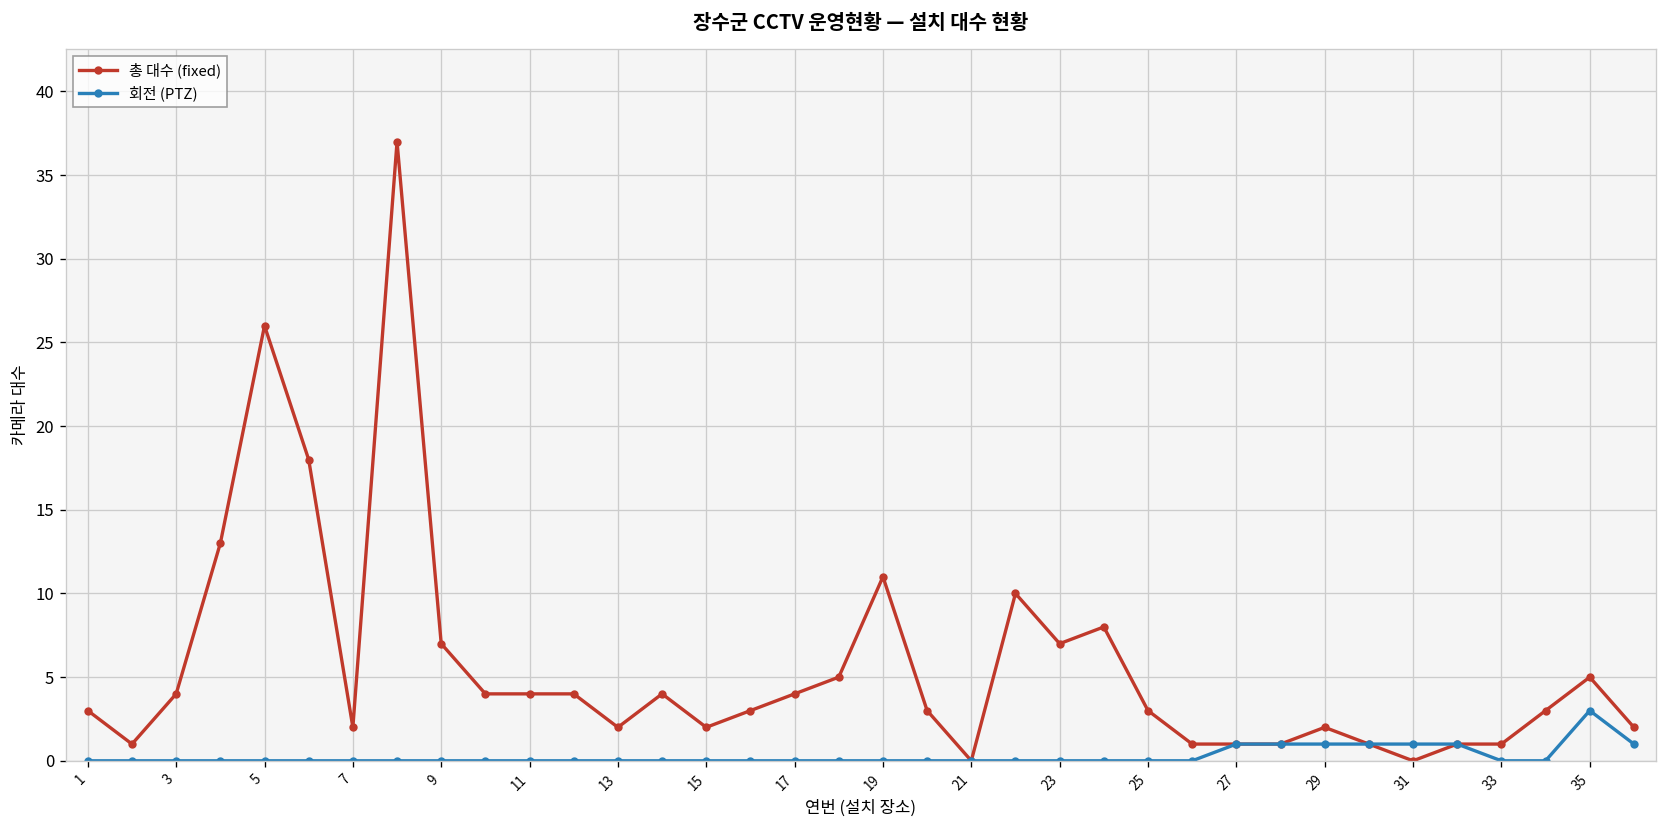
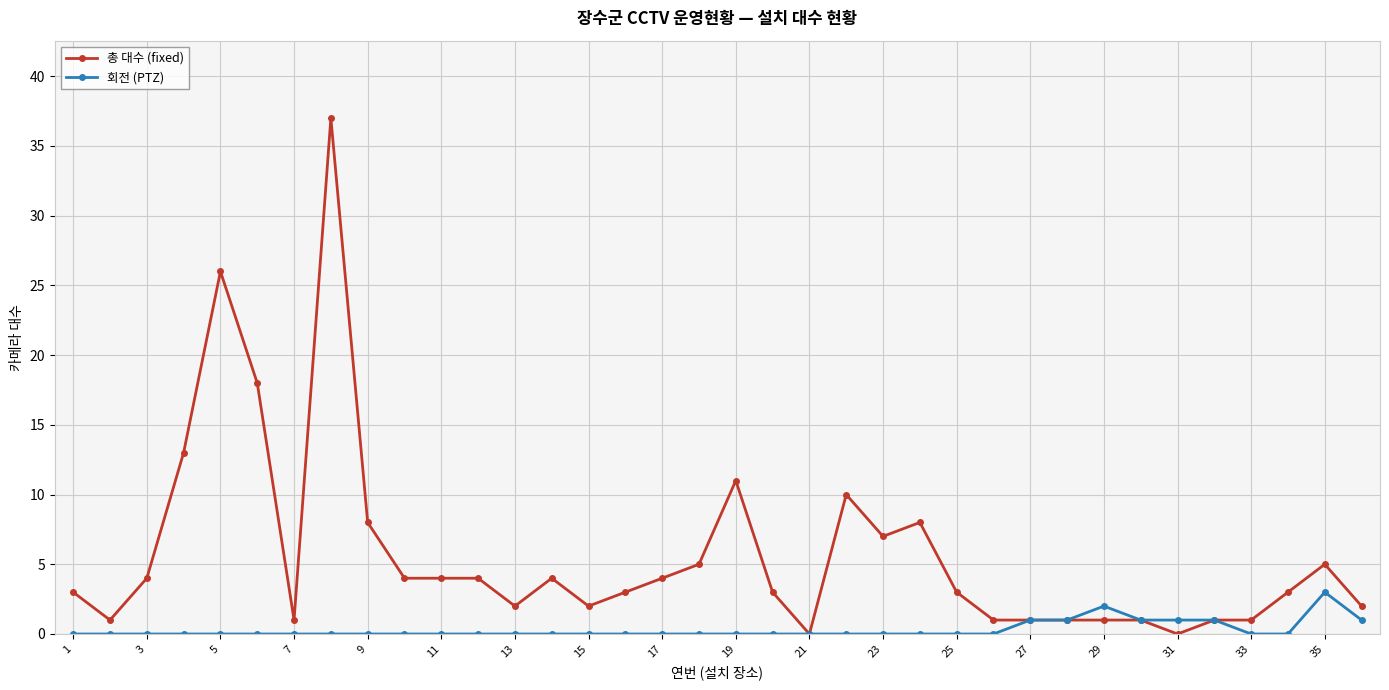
  {
    "총 대수 (fixed)": {
      "1": 3,
      "3": 4,
      "5": 26,
-     "7": 2,
-     "9": 7,
+     "7": 1,
+     "9": 8,
      "11": 4,
      "13": 2,
      "15": 2,
      "17": 4,
      "19": 11,
      "23": 7,
      "25": 3,
-     "29": 2,
+     "29": 1,
      "31": 0,
      "33": 1,
      "35": 5
    },
    "회전 (PTZ)": {
      "1": 0,
      "3": 0,
      "5": 0,
      "7": 0,
      "9": 0,
      "11": 0,
      "13": 0,
      "15": 0,
      "17": 0,
      "19": 0,
      "23": 0,
      "25": 0,
-     "29": 1,
+     "29": 2,
      "31": 1,
      "33": 0,
      "35": 3
    }
  }
